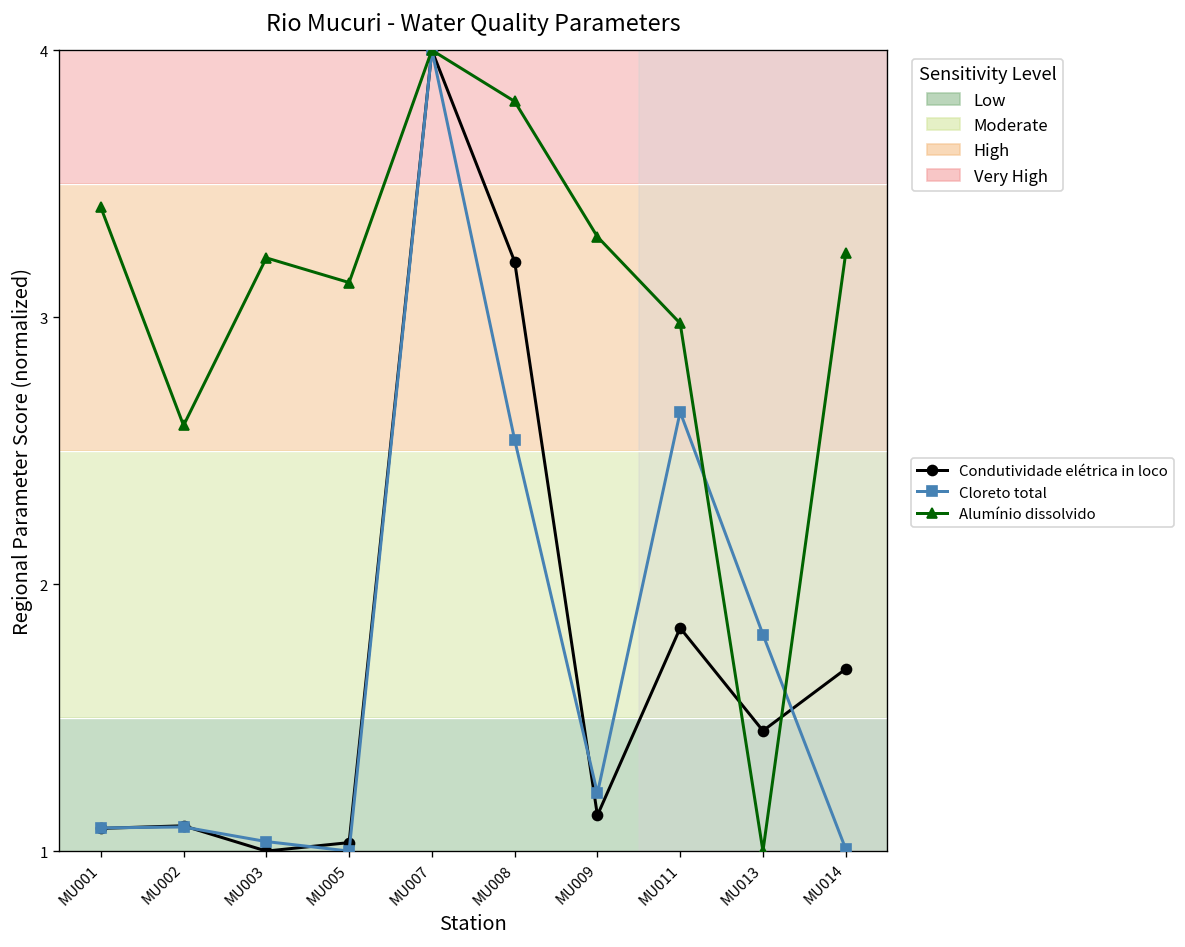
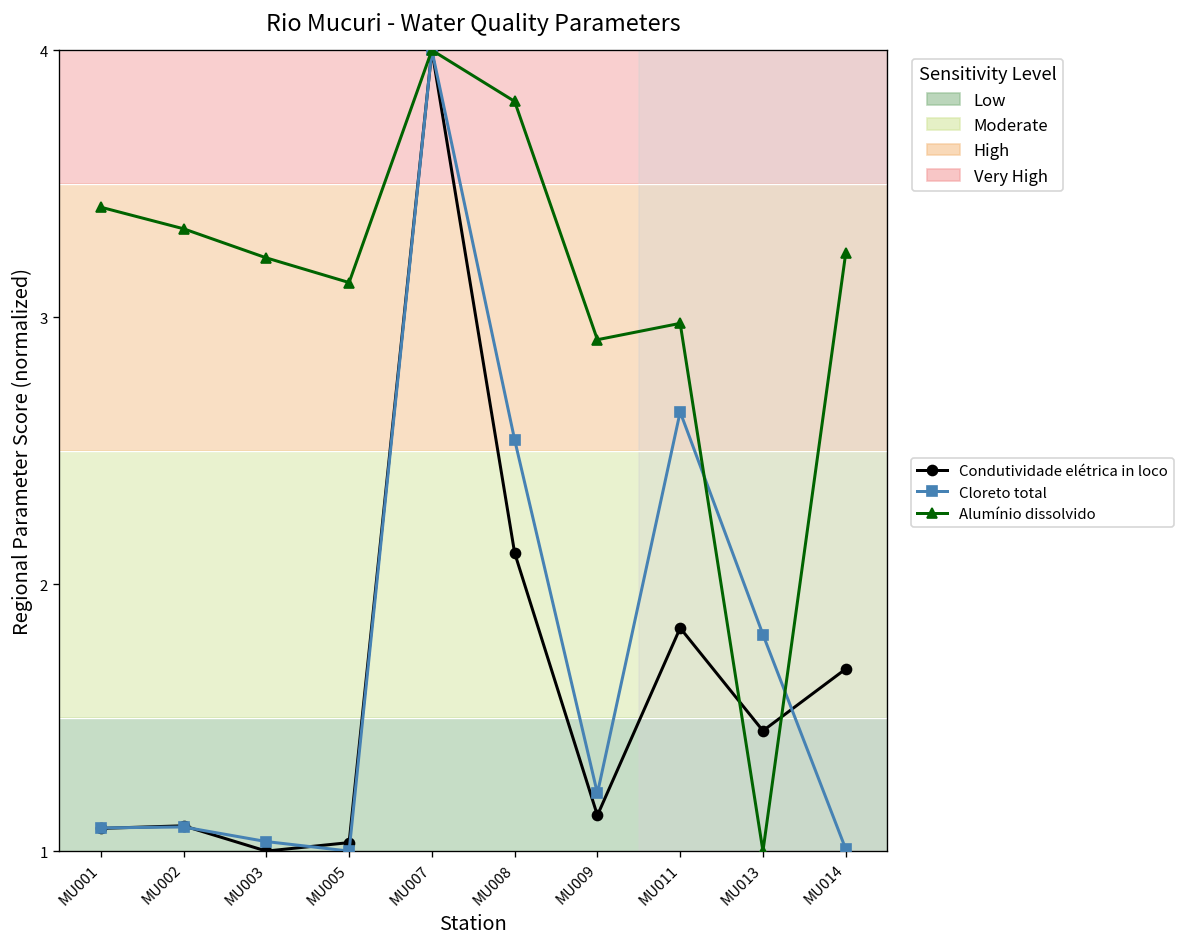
  {
    "Condutividade elétrica in loco": {
      "MU003": 1.00,
      "MU005": 1.03,
-     "MU008": 3.21,
+     "MU008": 2.12,
      "MU009": 1.13,
      "MU011": 1.84,
      "MU013": 1.45,
      "MU014": 1.68
    },
    "Cloreto total": {
      "MU003": 1.04,
      "MU005": 1.00,
      "MU008": 2.54,
      "MU009": 1.22,
      "MU011": 2.65,
      "MU013": 1.81,
      "MU014": 1.01
    },
    "Alumínio dissolvido": {
      "MU001": 3.41,
-     "MU002": 2.59,
+     "MU002": 3.33,
      "MU003": 3.22,
      "MU005": 3.13,
      "MU008": 3.81,
-     "MU009": 3.30,
+     "MU009": 2.92,
      "MU011": 2.98,
      "MU013": 1.00,
      "MU014": 3.24
    }
  }
